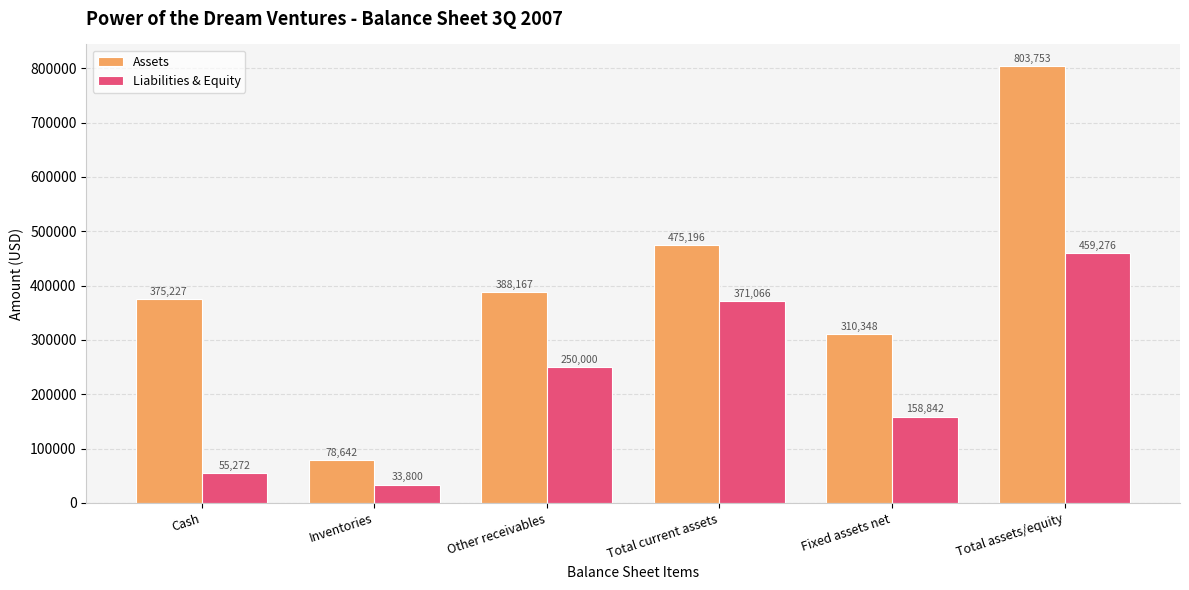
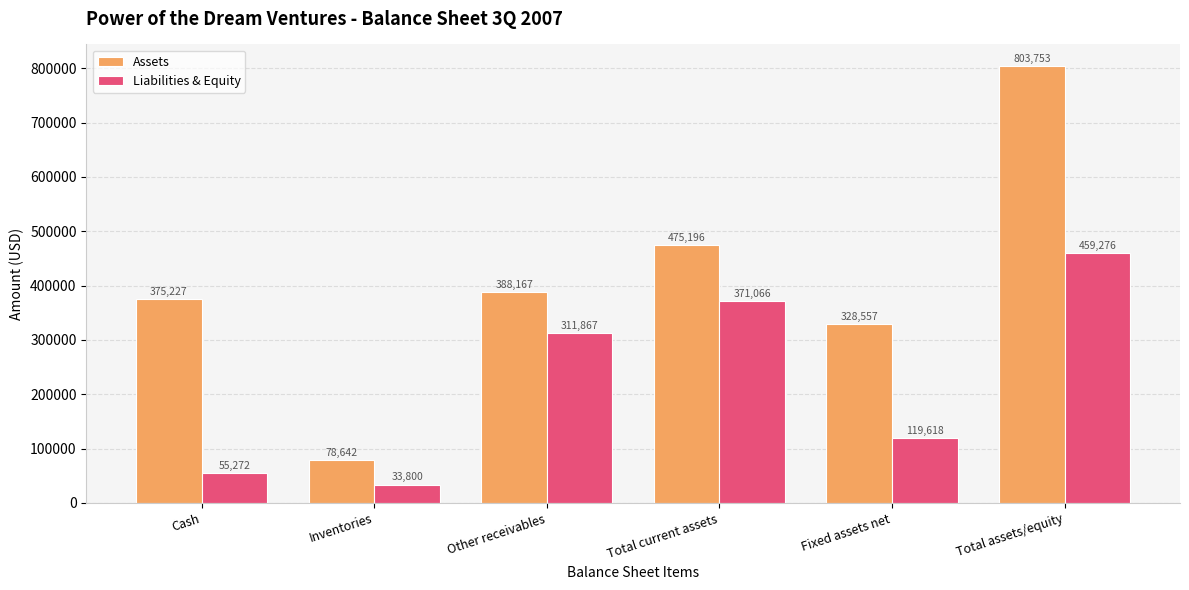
  {
    "Assets": {
      "Cash": "375,227",
      "Inventories": "78,642",
      "Other receivables": "388,167",
      "Total current assets": "475,196",
-     "Fixed assets net": "310,348",
+     "Fixed assets net": "328,557",
      "Total assets/equity": "803,753"
    },
    "Liabilities & Equity": {
      "Cash": "55,272",
      "Inventories": "33,800",
-     "Other receivables": "250,000",
+     "Other receivables": "311,867",
      "Total current assets": "371,066",
-     "Fixed assets net": "158,842",
+     "Fixed assets net": "119,618",
      "Total assets/equity": "459,276"
    }
  }
